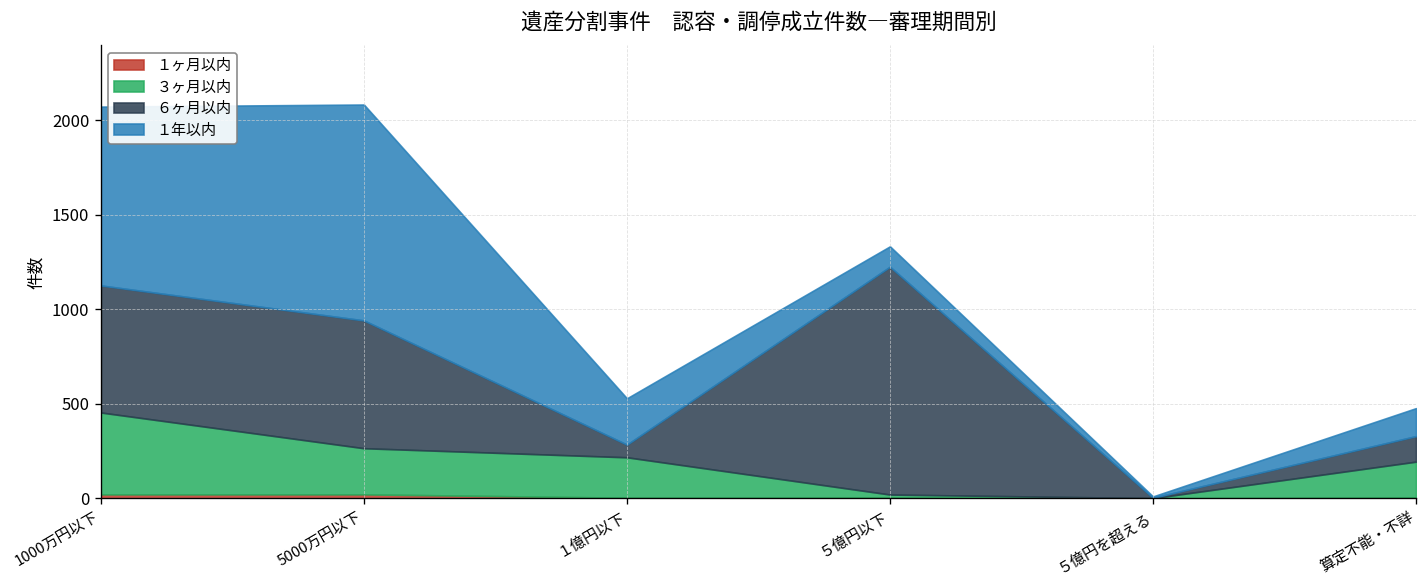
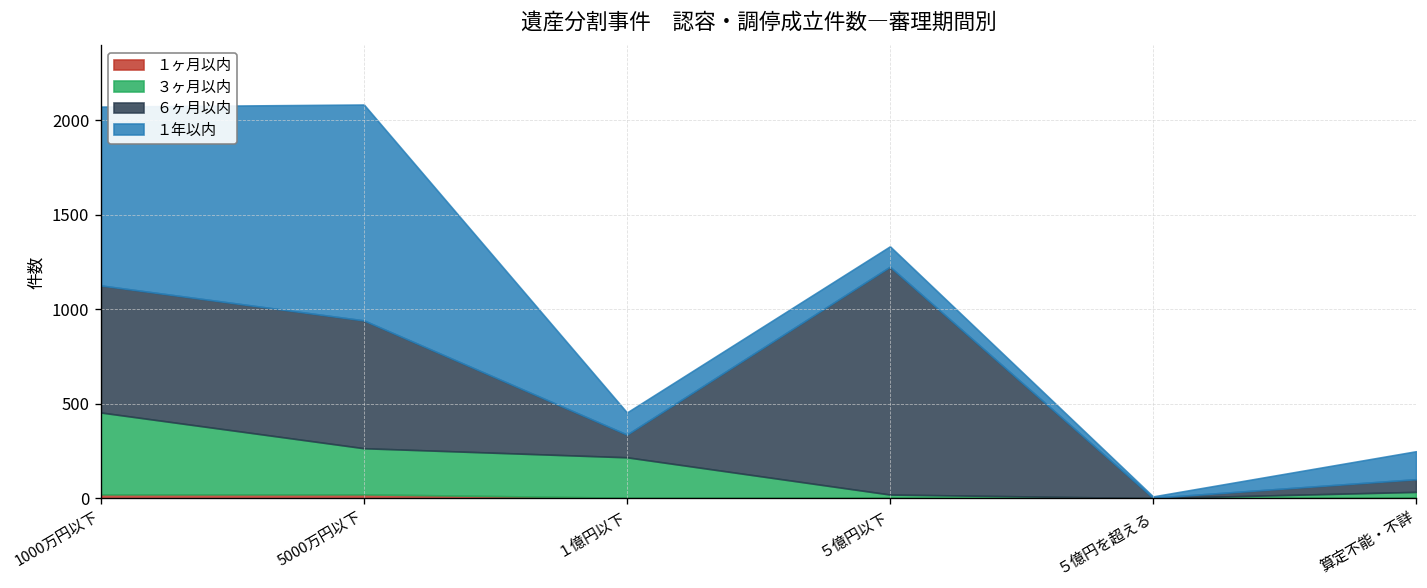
  {
    "１ヶ月以内": {
      "1000万円以下": 20,
      "5000万円以下": 20
    },
    "３ヶ月以内": {
      "1000万円以下": 430,
      "5000万円以下": 240,
      "１億円以下": 210,
      "５億円以下": 20,
-     "算定不能・不詳": 190
+     "算定不能・不詳": 30
    },
    "６ヶ月以内": {
      "1000万円以下": 670,
      "5000万円以下": 680,
-     "１億円以下": 70,
+     "１億円以下": 120,
      "５億円以下": 1210,
-     "算定不能・不詳": 140
+     "算定不能・不詳": 70
    },
    "１年以内": {
      "1000万円以下": 950,
      "5000万円以下": 1140,
-     "１億円以下": 250,
+     "１億円以下": 120,
      "５億円以下": 110,
      "算定不能・不詳": 150
    }
  }
